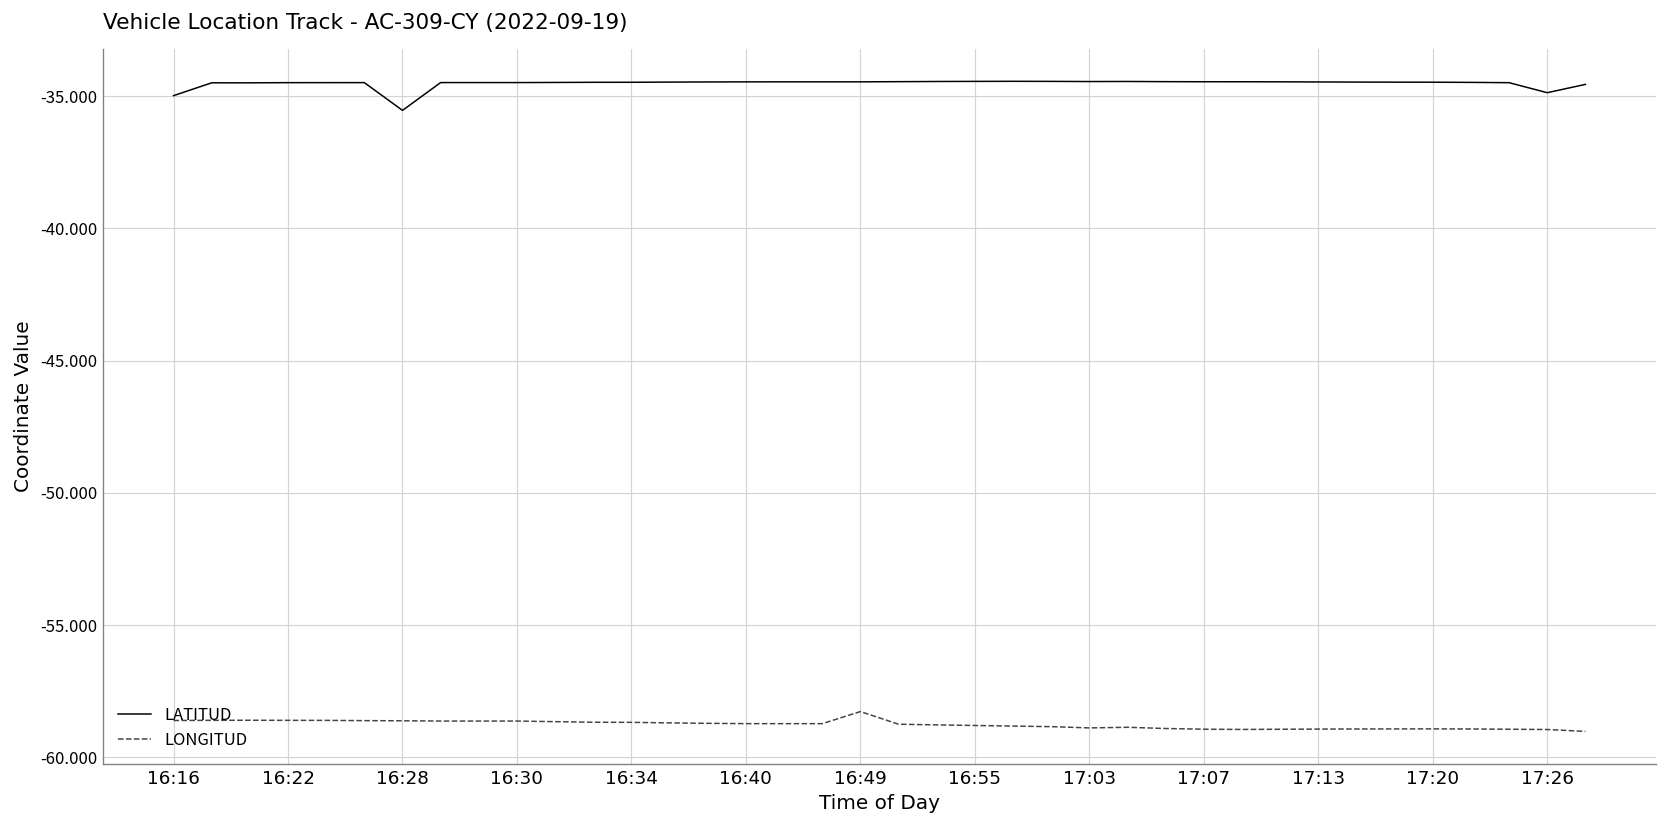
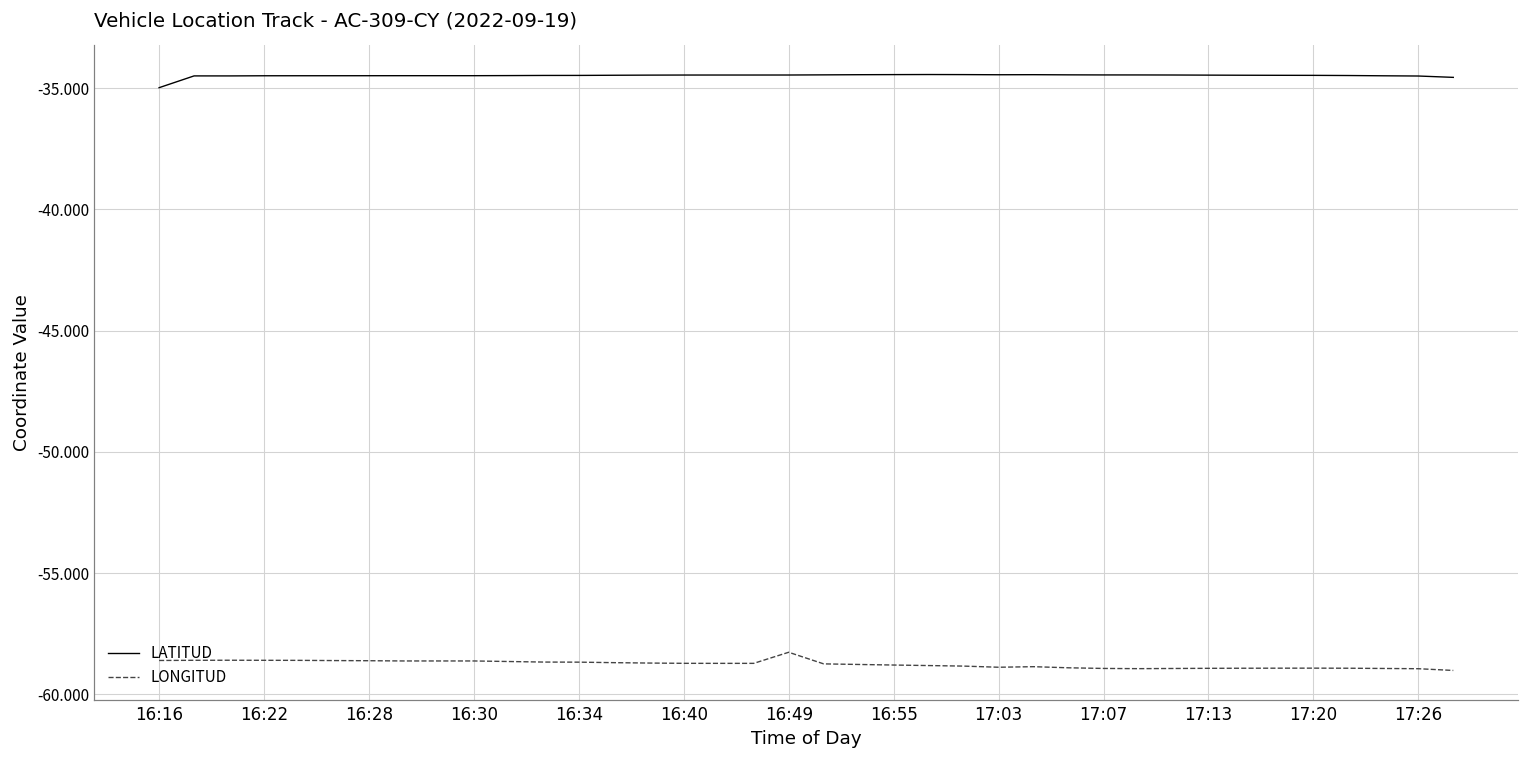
  {
    "LATITUD": {
      "16:16": -35.0,
      "16:22": -34.5,
-     "16:28": -35.5,
+     "16:28": -34.5,
      "16:40": -34.5,
      "16:49": -34.5,
      "16:55": -34.4,
      "17:07": -34.5,
      "17:13": -34.5,
      "17:20": -34.5,
-     "17:26": -34.9
+     "17:26": -34.5
    },
    "LONGITUD": {
      "16:16": -58.6,
      "16:22": -58.6,
      "16:28": -58.6,
      "16:40": -58.7,
      "16:49": -58.3,
      "16:55": -58.8,
      "17:07": -58.9,
      "17:13": -58.9,
      "17:20": -58.9,
      "17:26": -58.9
    }
  }
